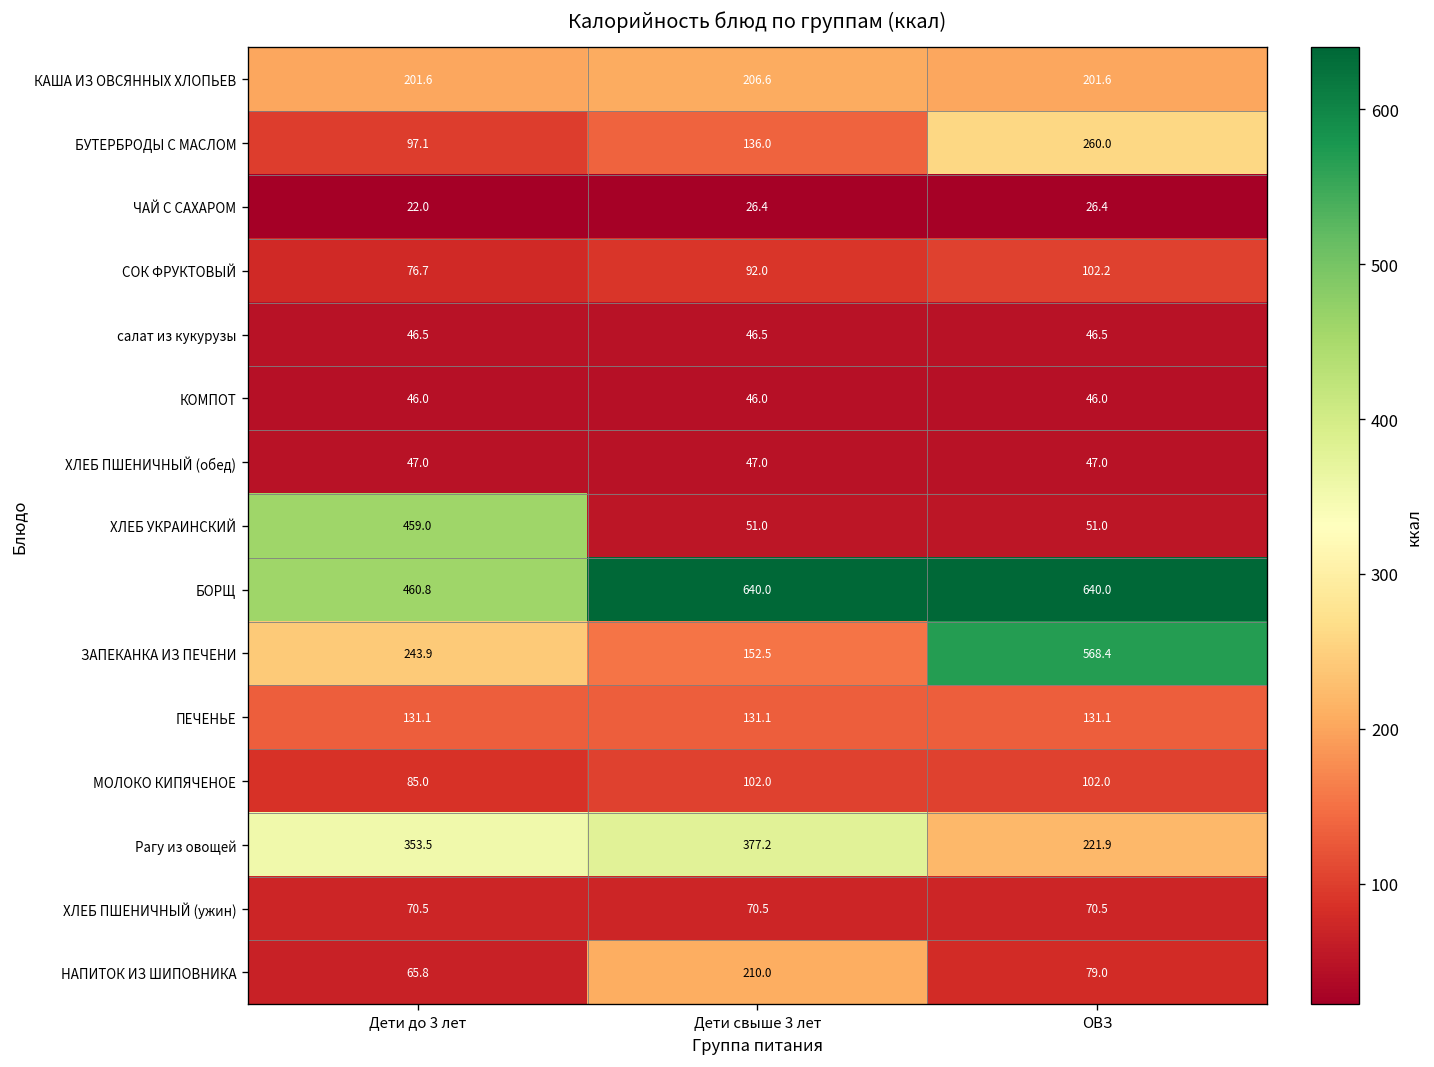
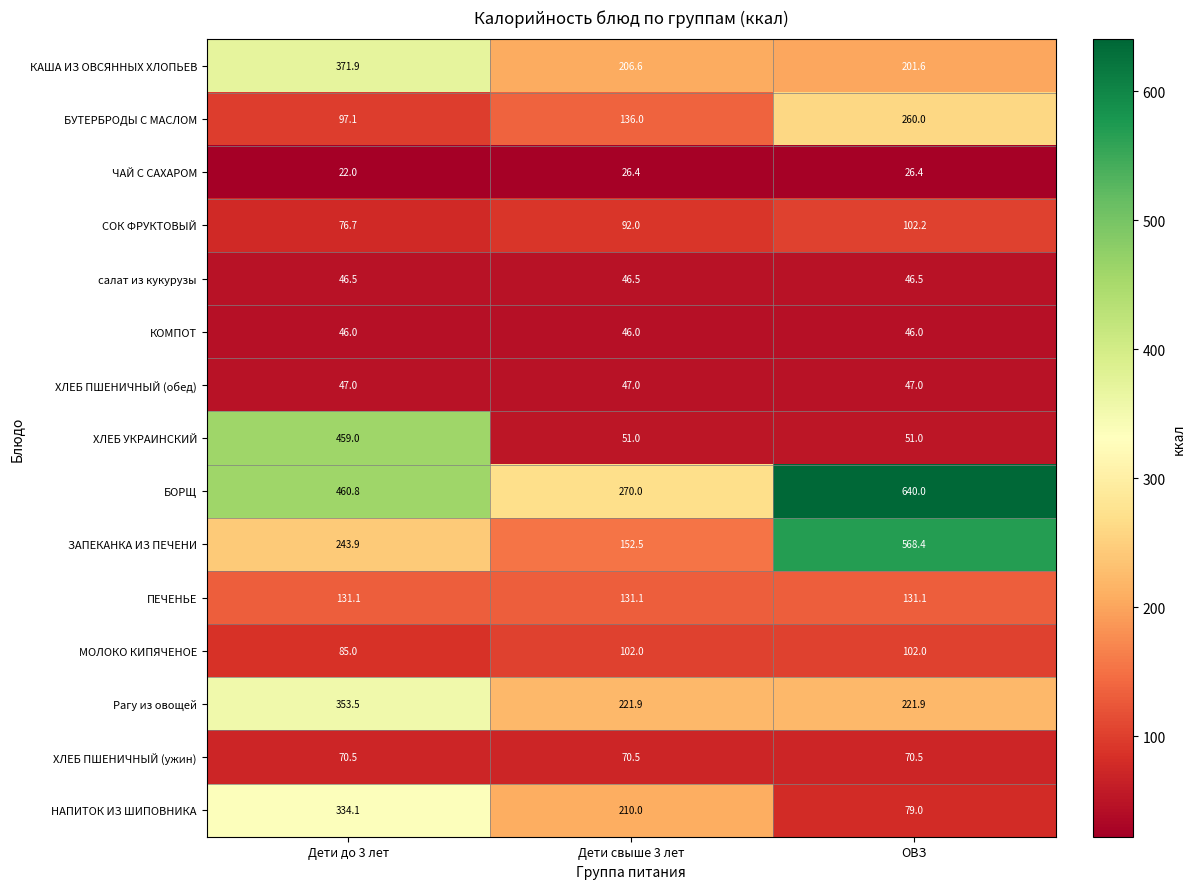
  {
    "КАША ИЗ ОВСЯННЫХ ХЛОПЬЕВ": {
-     "Дети до 3 лет": 201.6,
+     "Дети до 3 лет": 371.9,
      "Дети свыше 3 лет": 206.6,
      "ОВЗ": 201.6
    },
    "БУТЕРБРОДЫ С МАСЛОМ": {
      "Дети до 3 лет": 97.1,
      "Дети свыше 3 лет": 136.0,
      "ОВЗ": 260.0
    },
    "ЧАЙ С САХАРОМ": {
      "Дети до 3 лет": 22.0,
      "Дети свыше 3 лет": 26.4,
      "ОВЗ": 26.4
    },
    "СОК ФРУКТОВЫЙ": {
      "Дети до 3 лет": 76.7,
      "Дети свыше 3 лет": 92.0,
      "ОВЗ": 102.2
    },
    "салат из кукурузы": {
      "Дети до 3 лет": 46.5,
      "Дети свыше 3 лет": 46.5,
      "ОВЗ": 46.5
    },
    "КОМПОТ": {
      "Дети до 3 лет": 46.0,
      "Дети свыше 3 лет": 46.0,
      "ОВЗ": 46.0
    },
    "ХЛЕБ ПШЕНИЧНЫЙ (обед)": {
      "Дети до 3 лет": 47.0,
      "Дети свыше 3 лет": 47.0,
      "ОВЗ": 47.0
    },
    "ХЛЕБ УКРАИНСКИЙ": {
      "Дети до 3 лет": 459.0,
      "Дети свыше 3 лет": 51.0,
      "ОВЗ": 51.0
    },
    "БОРЩ": {
      "Дети до 3 лет": 460.8,
-     "Дети свыше 3 лет": 640.0,
+     "Дети свыше 3 лет": 270.0,
      "ОВЗ": 640.0
    },
    "ЗАПЕКАНКА ИЗ ПЕЧЕНИ": {
      "Дети до 3 лет": 243.9,
      "Дети свыше 3 лет": 152.5,
      "ОВЗ": 568.4
    },
    "ПЕЧЕНЬЕ": {
      "Дети до 3 лет": 131.1,
      "Дети свыше 3 лет": 131.1,
      "ОВЗ": 131.1
    },
    "МОЛОКО КИПЯЧЕНОЕ": {
      "Дети до 3 лет": 85.0,
      "Дети свыше 3 лет": 102.0,
      "ОВЗ": 102.0
    },
    "Рагу из овощей": {
      "Дети до 3 лет": 353.5,
-     "Дети свыше 3 лет": 377.2,
+     "Дети свыше 3 лет": 221.9,
      "ОВЗ": 221.9
    },
    "ХЛЕБ ПШЕНИЧНЫЙ (ужин)": {
      "Дети до 3 лет": 70.5,
      "Дети свыше 3 лет": 70.5,
      "ОВЗ": 70.5
    },
    "НАПИТОК ИЗ ШИПОВНИКА": {
-     "Дети до 3 лет": 65.8,
+     "Дети до 3 лет": 334.1,
      "Дети свыше 3 лет": 210.0,
      "ОВЗ": 79.0
    }
  }
